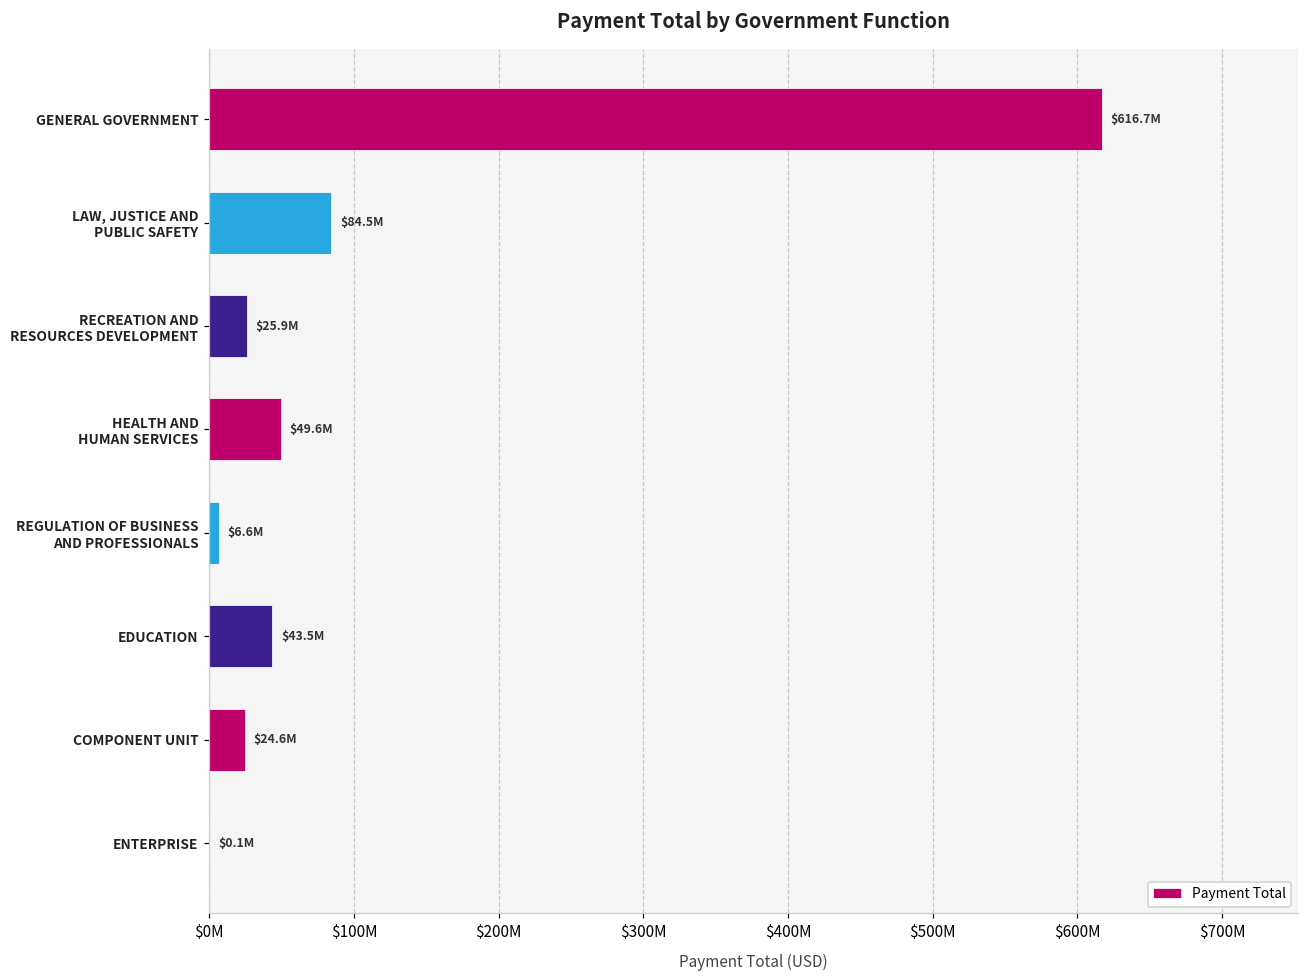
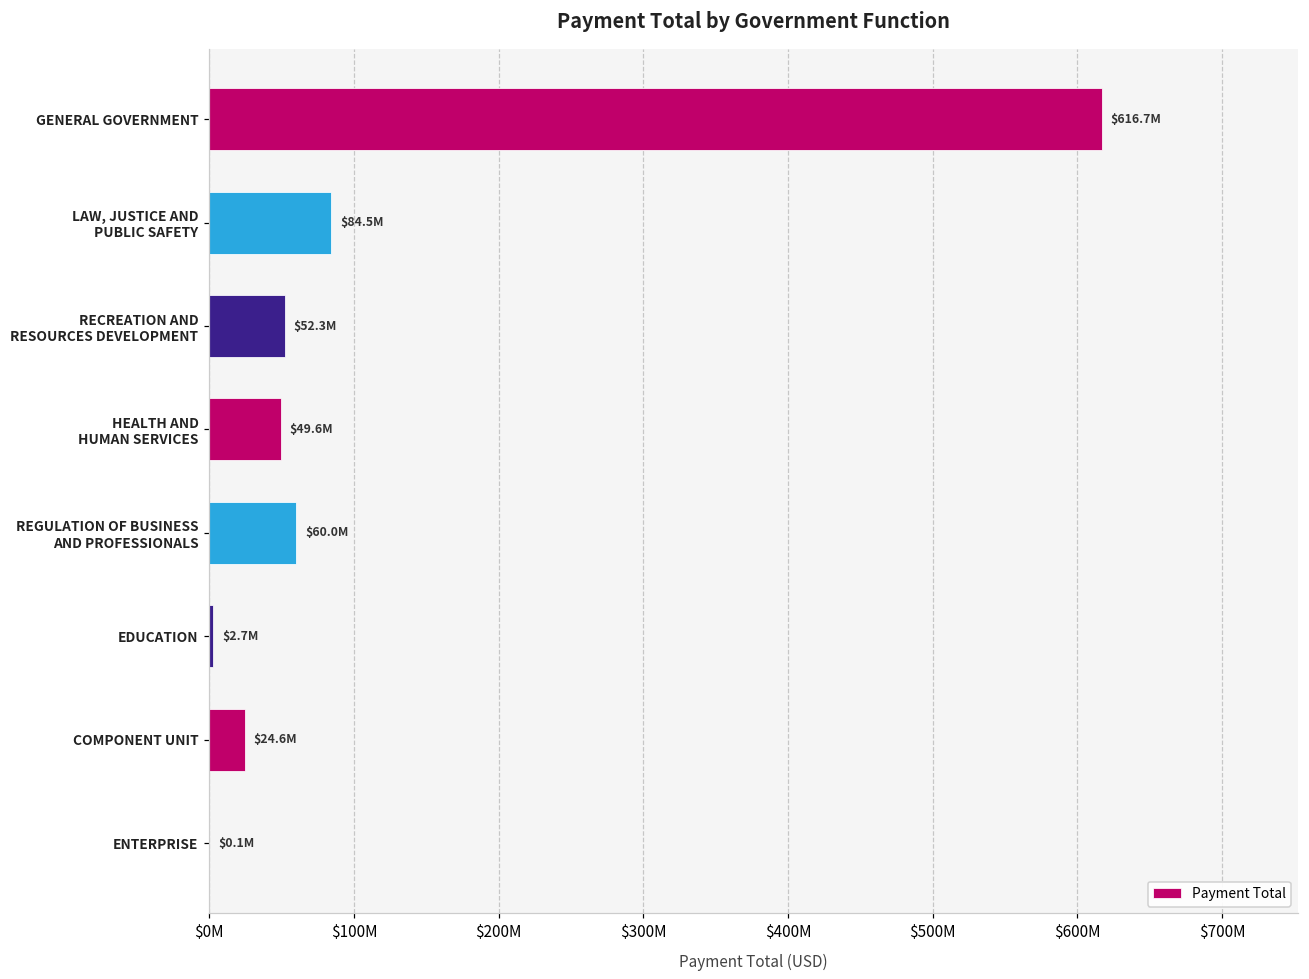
  {
    "GENERAL GOVERNMENT": "$616.7M",
    "LAW, JUSTICE AND PUBLIC SAFETY": "$84.5M",
-   "RECREATION AND RESOURCES DEVELOPMENT": "$25.9M",
+   "RECREATION AND RESOURCES DEVELOPMENT": "$52.3M",
    "HEALTH AND HUMAN SERVICES": "$49.6M",
-   "REGULATION OF BUSINESS AND PROFESSIONALS": "$6.6M",
-   "EDUCATION": "$43.5M",
+   "REGULATION OF BUSINESS AND PROFESSIONALS": "$60.0M",
+   "EDUCATION": "$2.7M",
    "COMPONENT UNIT": "$24.6M",
    "ENTERPRISE": "$0.1M"
  }
